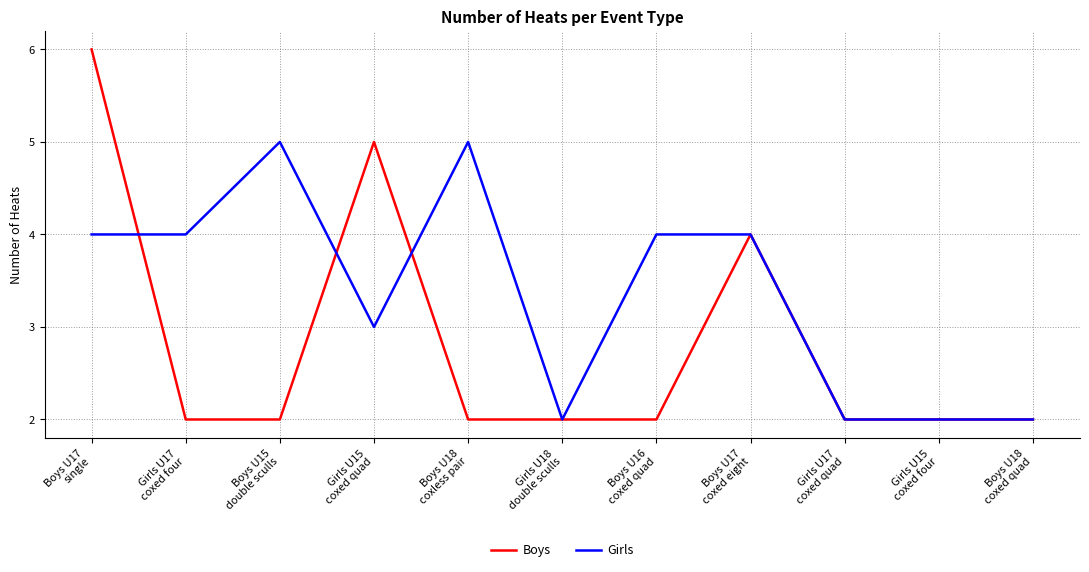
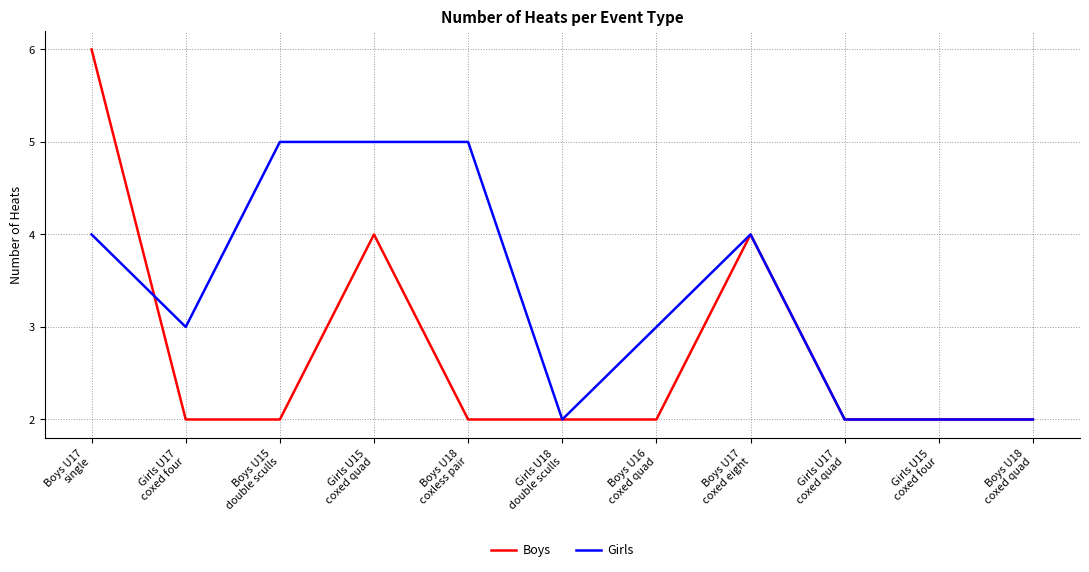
  {
    "Boys": {
      "Boys U17 single": 6,
      "Girls U17 coxed four": 2,
      "Boys U15 double sculls": 2,
-     "Girls U15 coxed quad": 5,
+     "Girls U15 coxed quad": 4,
      "Boys U18 coxless pair": 2,
      "Boys U16 coxed quad": 2
    },
    "Girls": {
      "Boys U17 single": 4,
-     "Girls U17 coxed four": 4,
+     "Girls U17 coxed four": 3,
      "Boys U15 double sculls": 5,
-     "Girls U15 coxed quad": 3,
+     "Girls U15 coxed quad": 5,
      "Boys U18 coxless pair": 5,
-     "Boys U16 coxed quad": 4
+     "Boys U16 coxed quad": 3
    }
  }
